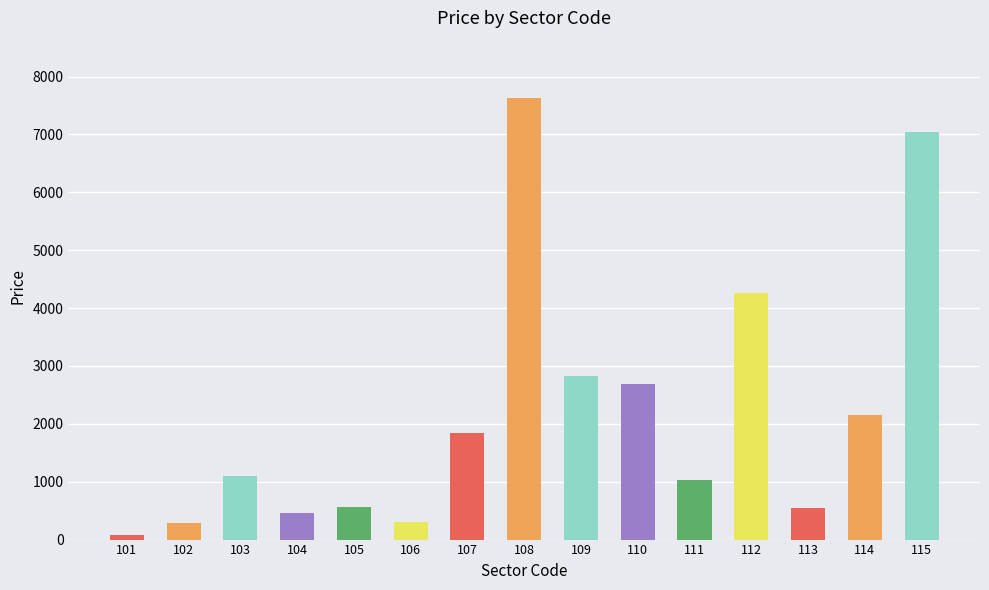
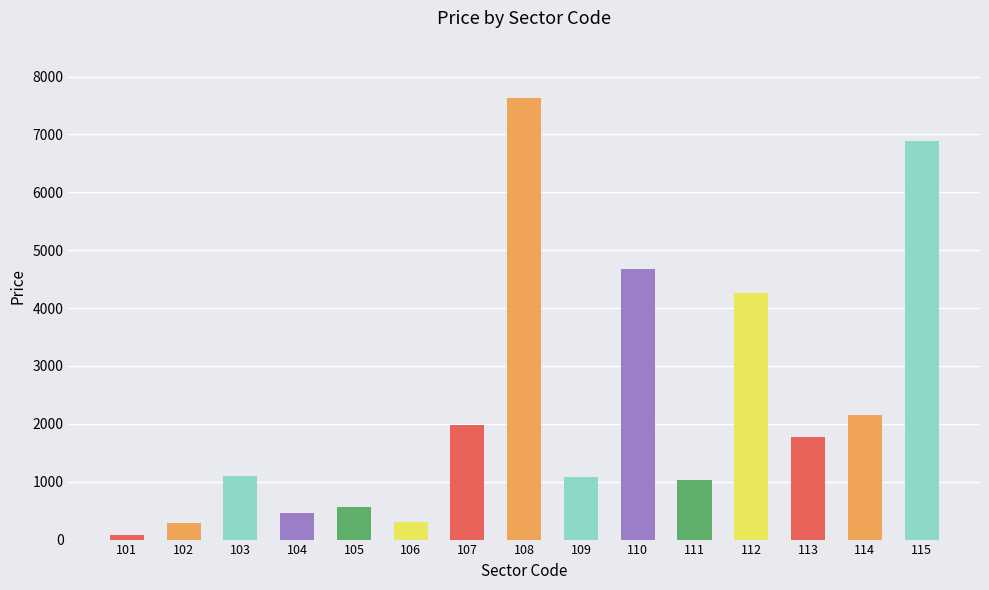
  {
    "101": 100,
    "102": 300,
    "103": 1100,
    "104": 500,
    "105": 600,
    "106": 300,
-   "107": 1800,
+   "107": 2000,
    "108": 7600,
-   "109": 2800,
-   "110": 2700,
+   "109": 1100,
+   "110": 4700,
    "111": 1000,
    "112": 4300,
-   "113": 500,
+   "113": 1800,
    "114": 2200,
-   "115": 7000
+   "115": 6900
  }
